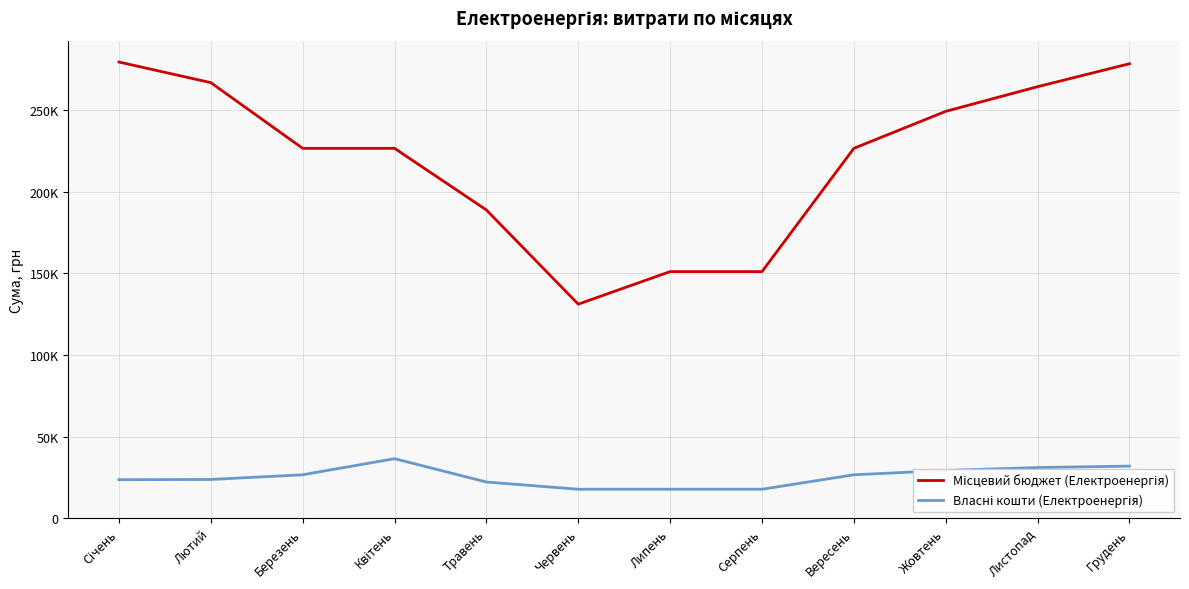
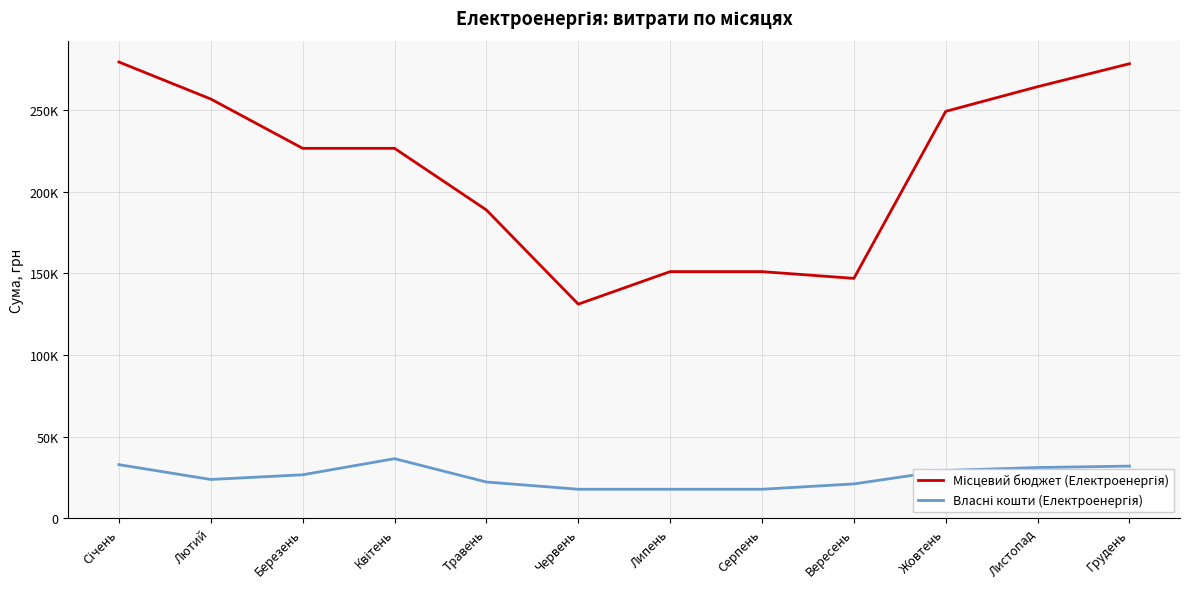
  {
    "Місцевий бюджет (Електроенергія)": {
      "Січень": 279000,
-     "Лютий": 267000,
+     "Лютий": 257000,
      "Березень": 227000,
      "Квітень": 227000,
      "Травень": 189000,
      "Червень": 131000,
      "Липень": 151000,
      "Серпень": 151000,
-     "Вересень": 227000,
+     "Вересень": 147000,
      "Жовтень": 249000,
      "Листопад": 264000,
      "Грудень": 278000
    },
    "Власні кошти (Електроенергія)": {
-     "Січень": 24000,
+     "Січень": 33000,
      "Лютий": 24000,
      "Березень": 27000,
      "Квітень": 36000,
      "Травень": 22000,
      "Червень": 18000,
      "Липень": 18000,
      "Серпень": 18000,
-     "Вересень": 27000,
+     "Вересень": 21000,
      "Листопад": 31000,
      "Грудень": 32000
    }
  }
